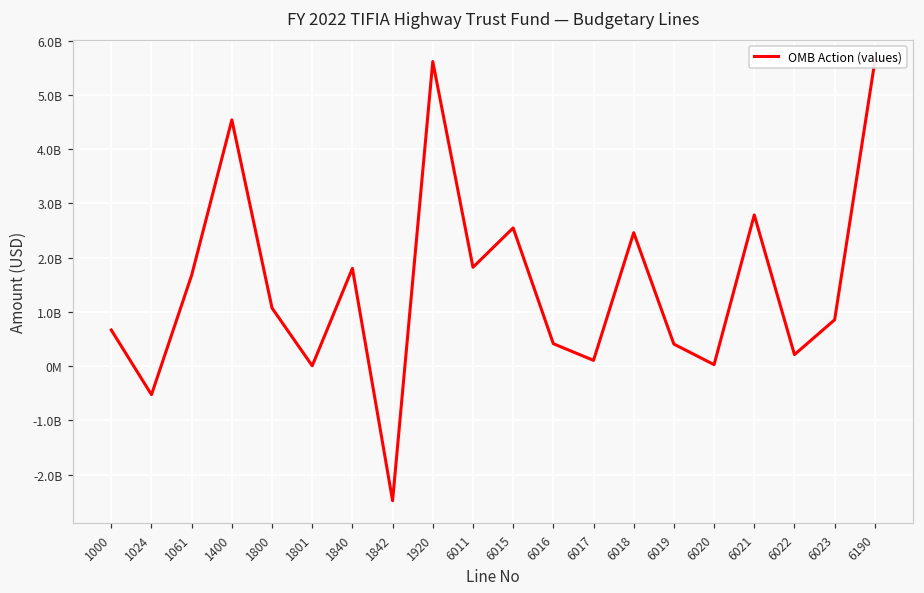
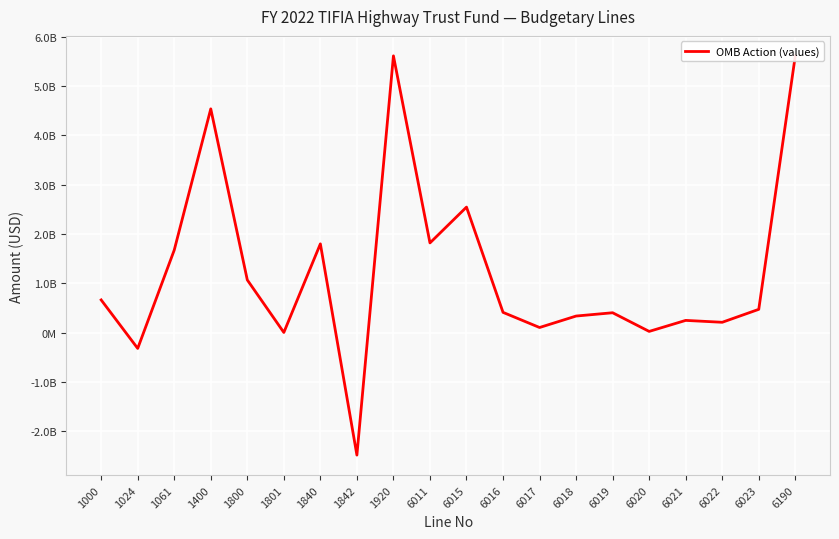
  {
    "1000": 700000000,
-   "1024": -500000000,
+   "1024": -300000000,
    "1061": 1700000000,
    "1400": 4500000000,
    "1800": 1100000000,
    "1801": 0,
    "1840": 1800000000,
    "1842": -2500000000,
    "1920": 5600000000,
    "6011": 1800000000,
    "6015": 2500000000,
    "6016": 400000000,
    "6017": 100000000,
-   "6018": 2500000000,
+   "6018": 300000000,
    "6019": 400000000,
    "6020": 0,
-   "6021": 2800000000,
+   "6021": 300000000,
    "6022": 200000000,
-   "6023": 900000000
+   "6023": 500000000
  }
